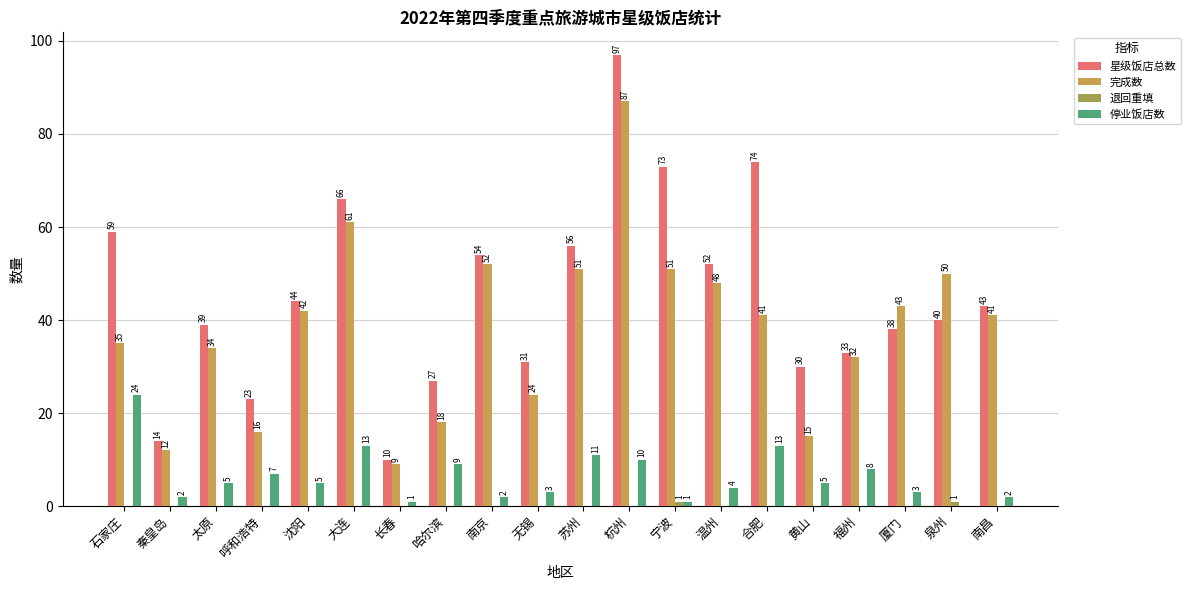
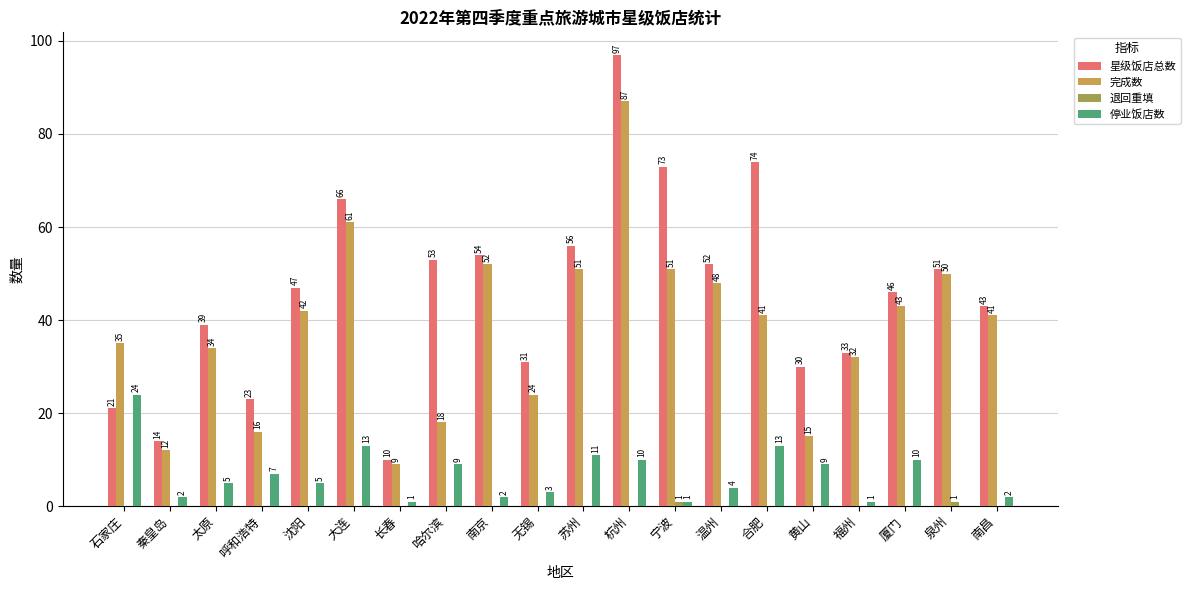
  {
    "星级饭店总数": {
-     "石家庄": 59,
+     "石家庄": 21,
      "秦皇岛": 14,
      "太原": 39,
      "呼和浩特": 23,
-     "沈阳": 44,
+     "沈阳": 47,
      "大连": 66,
      "长春": 10,
-     "哈尔滨": 27,
+     "哈尔滨": 53,
      "南京": 54,
      "无锡": 31,
      "苏州": 56,
      "杭州": 97,
      "宁波": 73,
      "温州": 52,
      "合肥": 74,
      "黄山": 30,
      "福州": 33,
-     "厦门": 38,
-     "泉州": 40,
+     "厦门": 46,
+     "泉州": 51,
      "南昌": 43
    },
    "停业饭店数": {
      "石家庄": 24,
      "秦皇岛": 2,
      "太原": 5,
      "呼和浩特": 7,
      "沈阳": 5,
      "大连": 13,
      "长春": 1,
      "哈尔滨": 9,
      "南京": 2,
      "无锡": 3,
      "苏州": 11,
      "杭州": 10,
      "宁波": 1,
      "温州": 4,
      "合肥": 13,
-     "黄山": 5,
-     "福州": 8,
-     "厦门": 3,
+     "黄山": 9,
+     "福州": 1,
+     "厦门": 10,
      "南昌": 2
    }
  }
